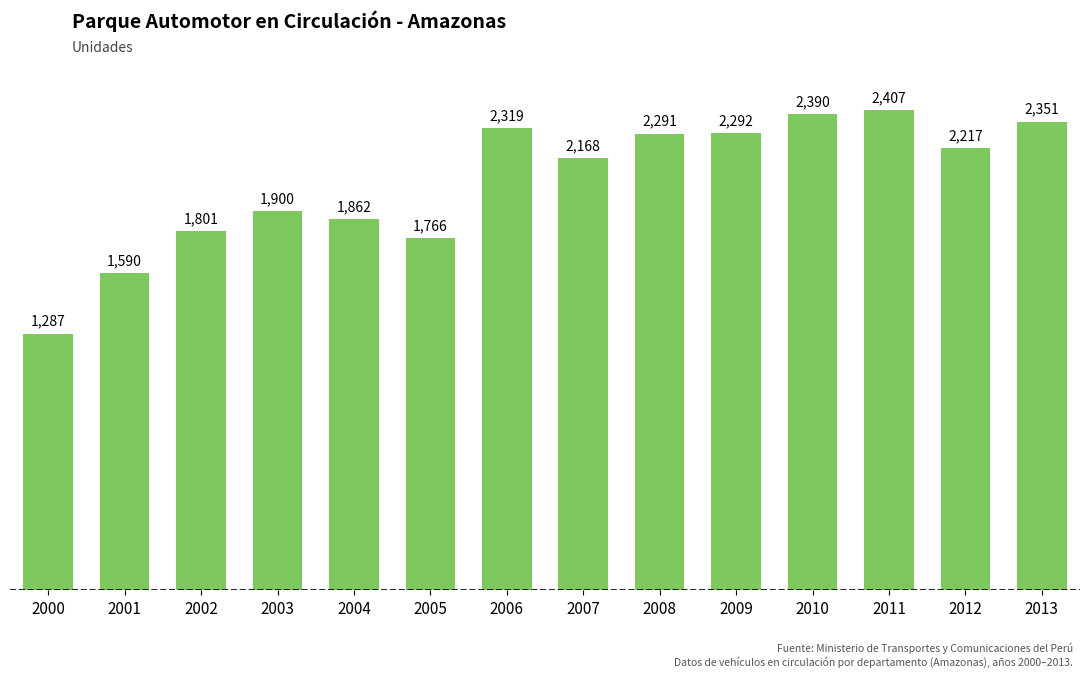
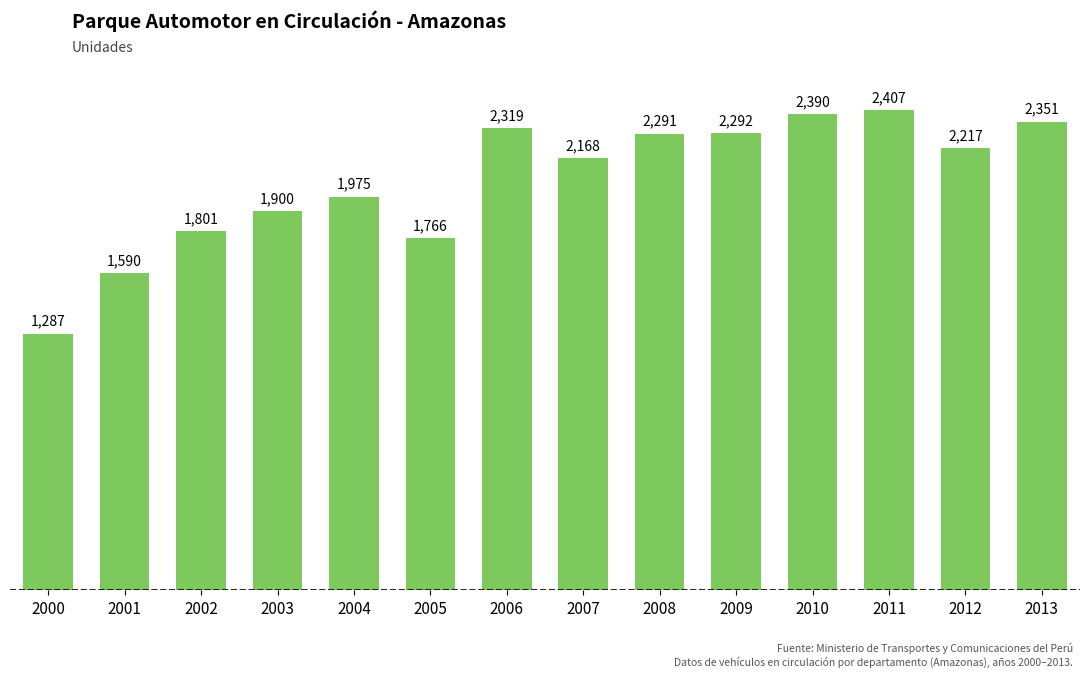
  {
    "2000": "1,287",
    "2001": "1,590",
    "2002": "1,801",
    "2003": "1,900",
-   "2004": "1,862",
+   "2004": "1,975",
    "2005": "1,766",
    "2006": "2,319",
    "2007": "2,168",
    "2008": "2,291",
    "2009": "2,292",
    "2010": "2,390",
    "2011": "2,407",
    "2012": "2,217",
    "2013": "2,351"
  }
